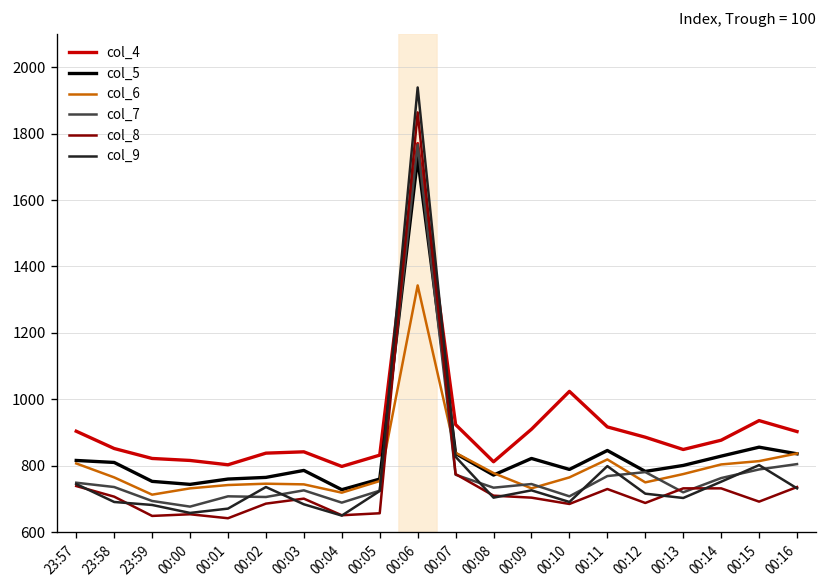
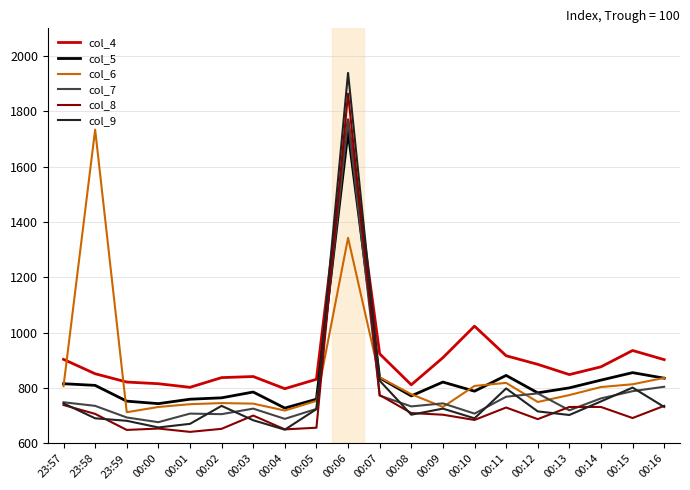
  {
    "col_4": {
      "23:57": 900,
      "23:58": 850,
      "23:59": 820,
      "00:00": 820,
      "00:01": 800,
      "00:02": 840,
      "00:03": 840,
      "00:04": 800,
      "00:05": 830,
      "00:07": 920,
      "00:08": 810,
      "00:09": 910,
      "00:10": 1020,
      "00:11": 920,
      "00:12": 890,
      "00:13": 850,
      "00:14": 880,
      "00:15": 940,
      "00:16": 900
    },
    "col_6": {
-     "23:58": 770,
+     "23:58": 1730,
      "23:59": 710,
      "00:00": 730,
      "00:01": 740,
      "00:02": 750,
      "00:03": 740,
      "00:06": 1340,
-     "00:10": 770,
+     "00:10": 810,
      "00:11": 820,
      "00:12": 750,
      "00:13": 780,
      "00:14": 800,
      "00:15": 810
    },
    "col_8": {
      "23:58": 710,
      "23:59": 650,
      "00:01": 640,
-     "00:02": 690,
+     "00:02": 650,
      "00:03": 700,
      "00:05": 660,
      "00:06": 1860,
      "00:09": 700,
      "00:11": 730,
      "00:12": 690,
      "00:13": 730,
      "00:14": 730,
      "00:15": 690
    }
  }
